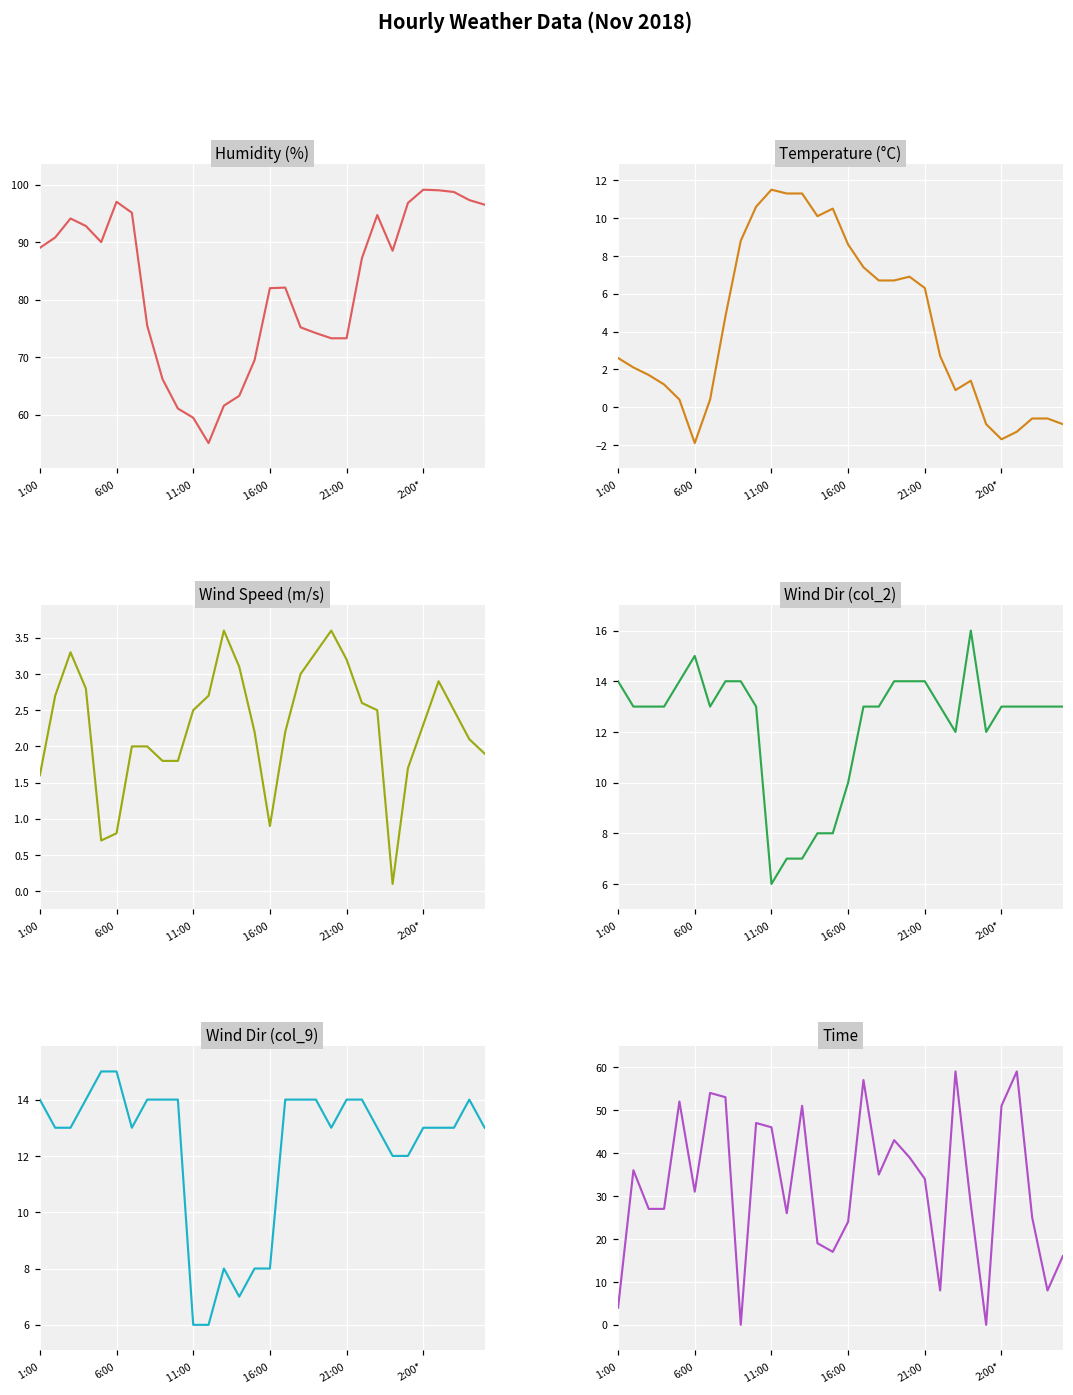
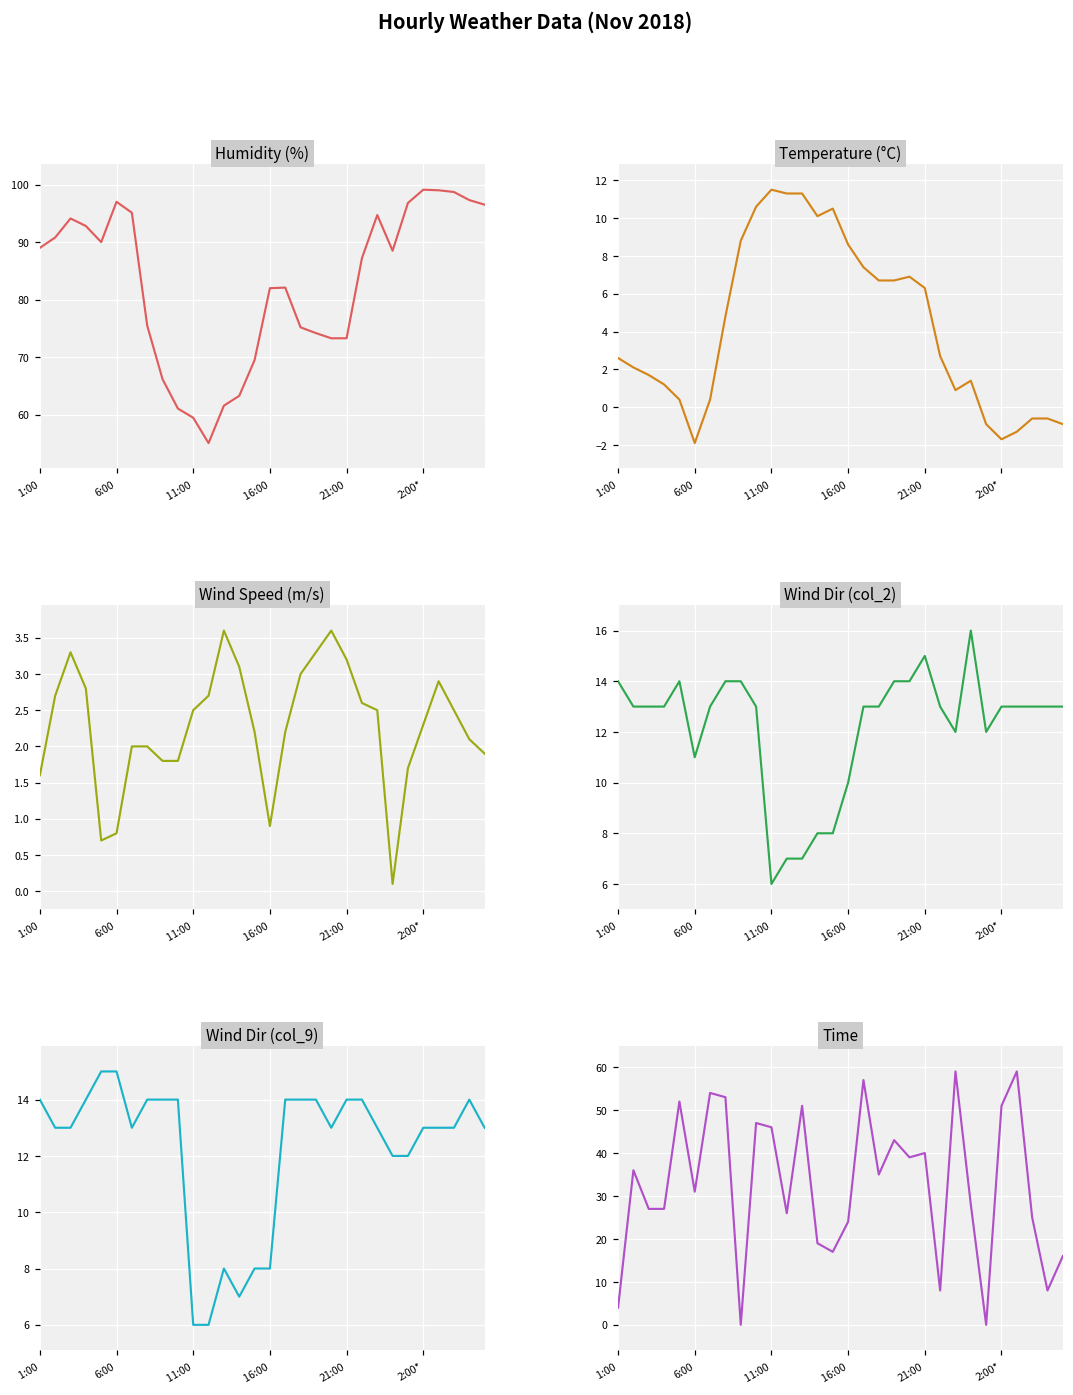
  {
    "Humidity (%)": {
      "1:00": 89,
      "6:00": 97,
      "11:00": 60,
      "16:00": 82,
      "21:00": 73,
      "2:00*": 99
    },
    "Temperature (°C)": {
      "1:00": 2.6,
      "6:00": -1.9,
      "11:00": 11.5,
      "16:00": 8.6,
      "21:00": 6.3,
      "2:00*": -1.7
    },
    "Wind Speed (m/s)": {
      "1:00": 1.6,
      "6:00": 0.8,
      "11:00": 2.5,
      "16:00": 0.9,
      "21:00": 3.2,
      "2:00*": 2.3
    },
    "Wind Dir (col_2)": {
      "1:00": 14,
-     "6:00": 15,
+     "6:00": 11,
      "11:00": 6,
      "16:00": 10,
-     "21:00": 14,
+     "21:00": 15,
      "2:00*": 13
    },
    "Wind Dir (col_9)": {
      "1:00": 14.0,
      "6:00": 15.0,
      "11:00": 6.0,
      "16:00": 8.0,
      "21:00": 14.0,
      "2:00*": 13.0
    },
    "Time": {
      "1:00": 4,
      "6:00": 31,
      "11:00": 46,
      "16:00": 24,
-     "21:00": 34,
+     "21:00": 40,
      "2:00*": 51
    }
  }
